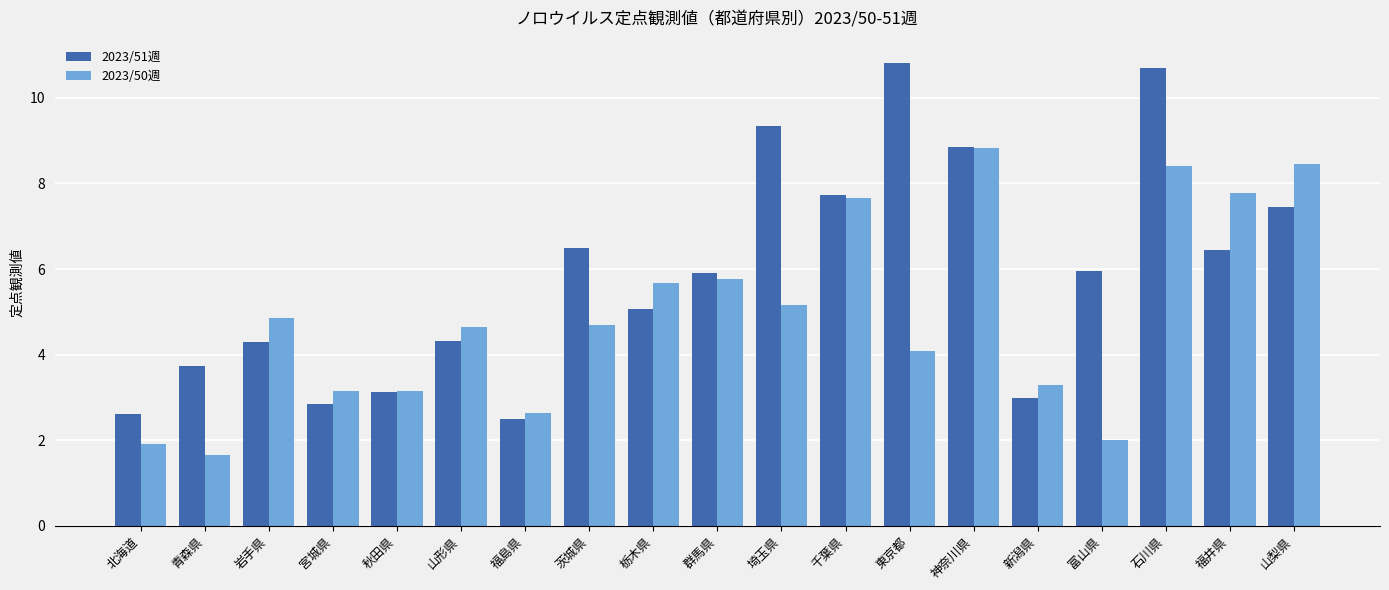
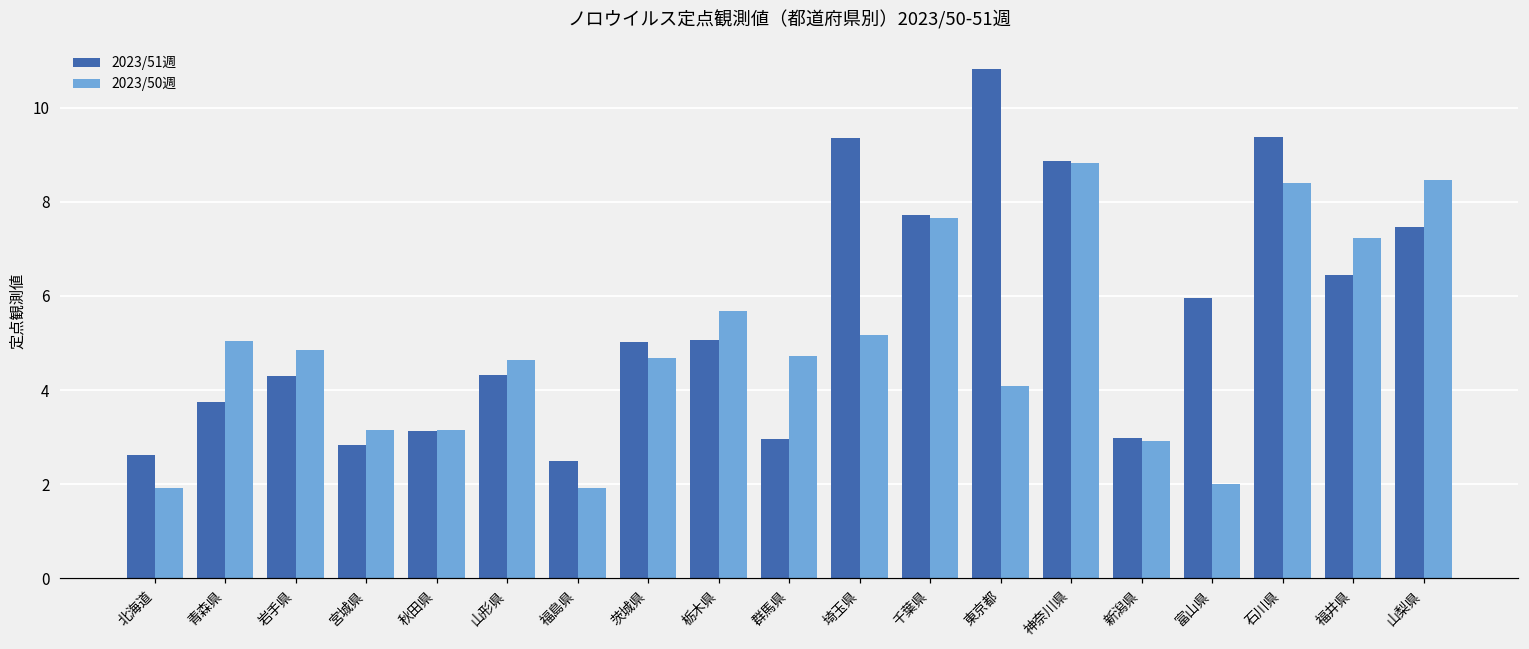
  {
    "2023/51週": {
      "北海道": 2.6,
      "青森県": 3.7,
      "岩手県": 4.3,
      "宮城県": 2.8,
      "秋田県": 3.1,
      "山形県": 4.3,
      "福島県": 2.5,
-     "茨城県": 6.5,
+     "茨城県": 5.0,
      "栃木県": 5.1,
-     "群馬県": 5.9,
+     "群馬県": 3.0,
      "埼玉県": 9.4,
      "千葉県": 7.7,
      "東京都": 10.8,
      "神奈川県": 8.9,
      "新潟県": 3.0,
      "富山県": 6.0,
-     "石川県": 10.7,
+     "石川県": 9.4,
      "福井県": 6.4,
      "山梨県": 7.5
    },
    "2023/50週": {
      "北海道": 1.9,
-     "青森県": 1.7,
+     "青森県": 5.1,
      "岩手県": 4.9,
      "宮城県": 3.2,
      "秋田県": 3.2,
      "山形県": 4.6,
-     "福島県": 2.6,
+     "福島県": 1.9,
      "茨城県": 4.7,
      "栃木県": 5.7,
-     "群馬県": 5.8,
+     "群馬県": 4.7,
      "埼玉県": 5.2,
      "千葉県": 7.7,
      "東京都": 4.1,
      "神奈川県": 8.8,
-     "新潟県": 3.3,
+     "新潟県": 2.9,
      "富山県": 2.0,
      "石川県": 8.4,
-     "福井県": 7.8,
+     "福井県": 7.2,
      "山梨県": 8.5
    }
  }
